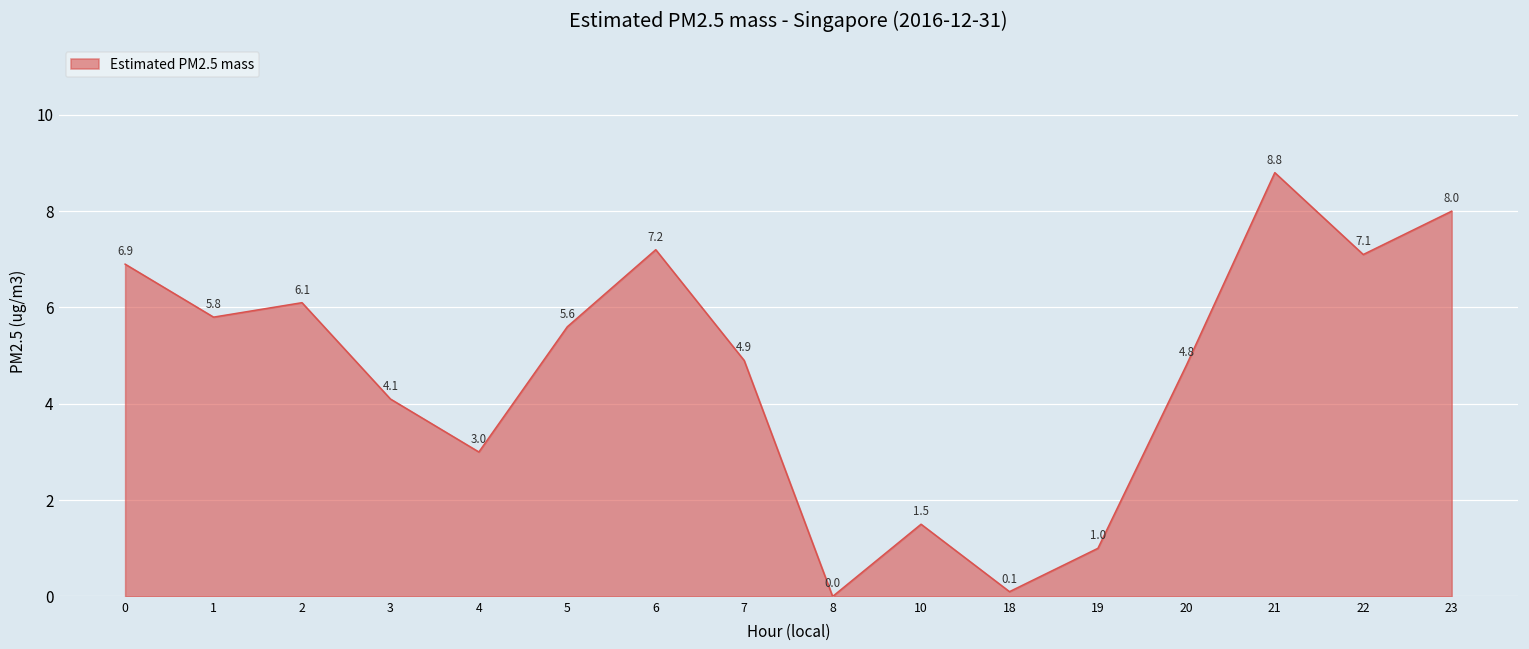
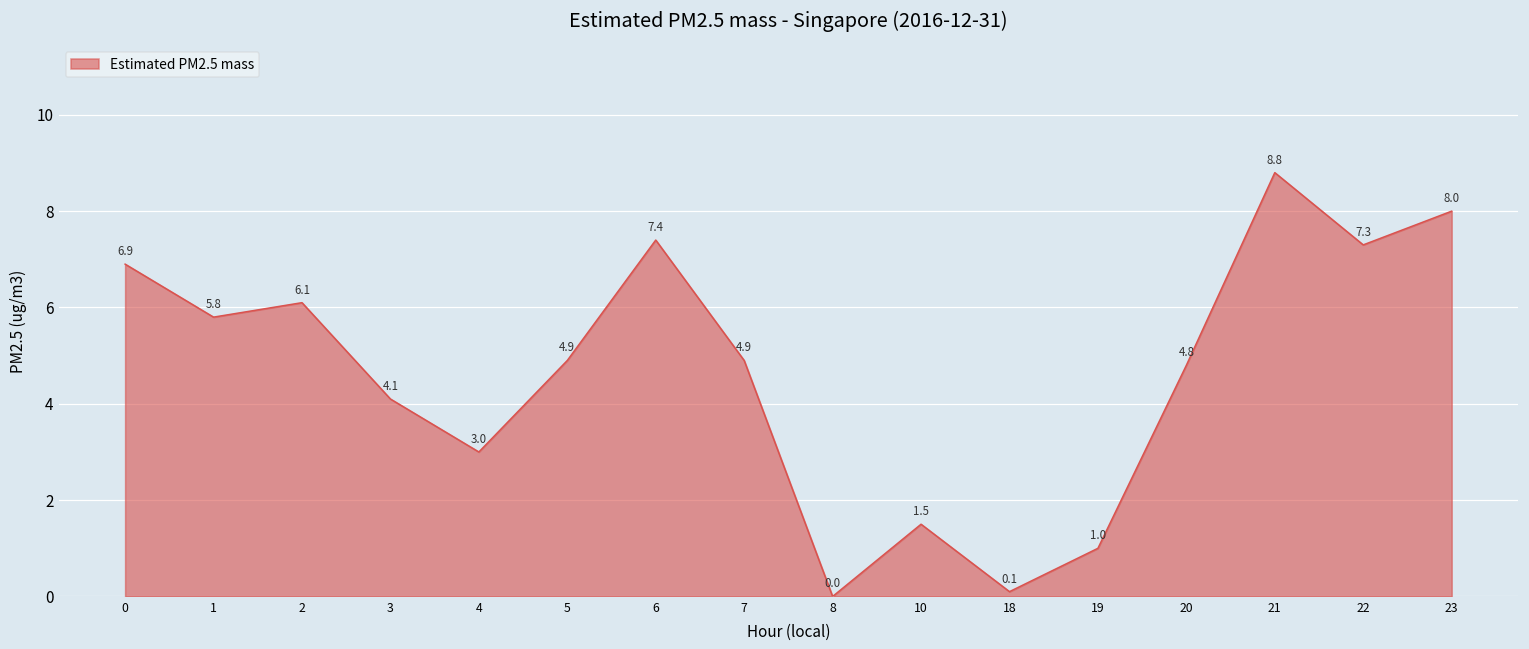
  {
    "0": 6.9,
    "1": 5.8,
    "2": 6.1,
    "3": 4.1,
    "4": 3.0,
-   "5": 5.6,
-   "6": 7.2,
+   "5": 4.9,
+   "6": 7.4,
    "7": 4.9,
    "8": 0.0,
    "10": 1.5,
    "18": 0.1,
    "19": 1.0,
    "20": 4.8,
    "21": 8.8,
-   "22": 7.1,
+   "22": 7.3,
    "23": 8.0
  }
